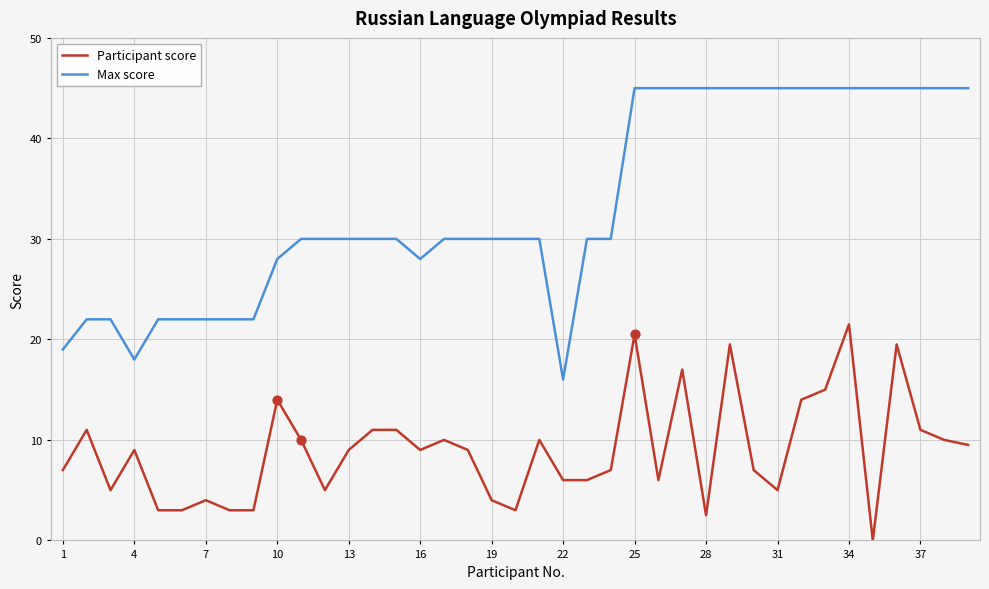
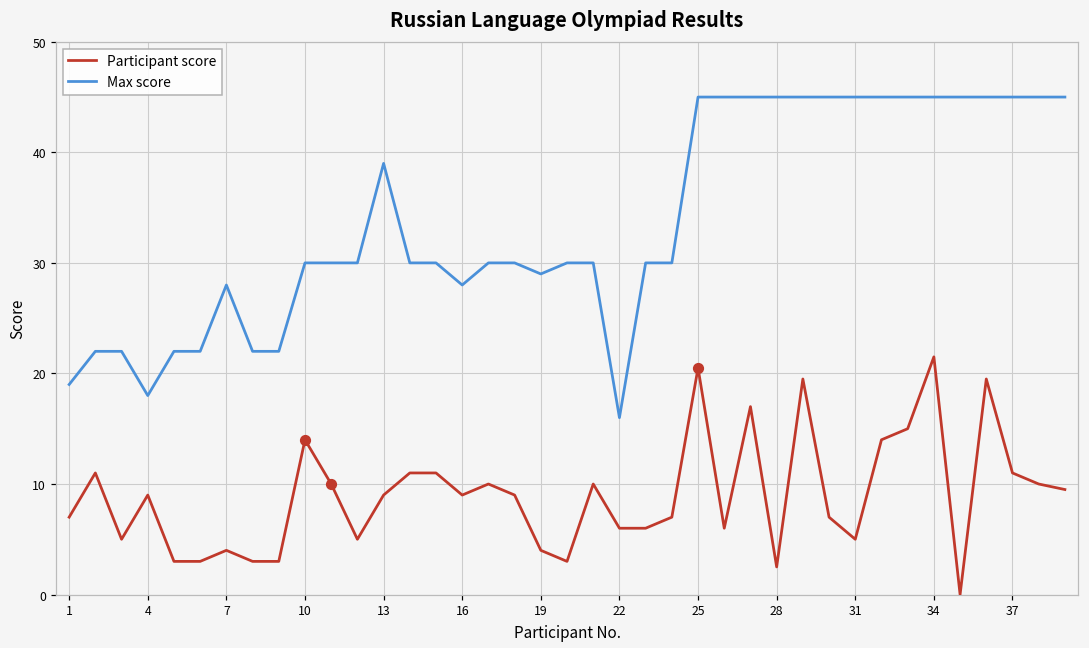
  {
    "Max score": {
      "1": 19,
      "4": 18,
-     "7": 22,
-     "10": 28,
-     "13": 30,
+     "7": 28,
+     "10": 30,
+     "13": 39,
      "16": 28,
-     "19": 30,
+     "19": 29,
      "22": 16,
      "25": 45,
      "28": 45,
      "31": 45,
      "34": 45,
      "37": 45
    }
  }
